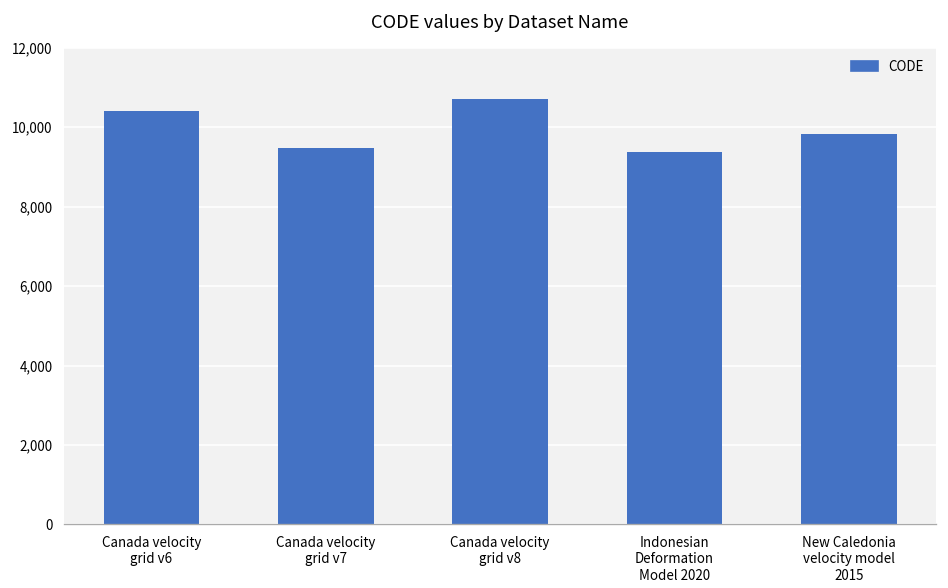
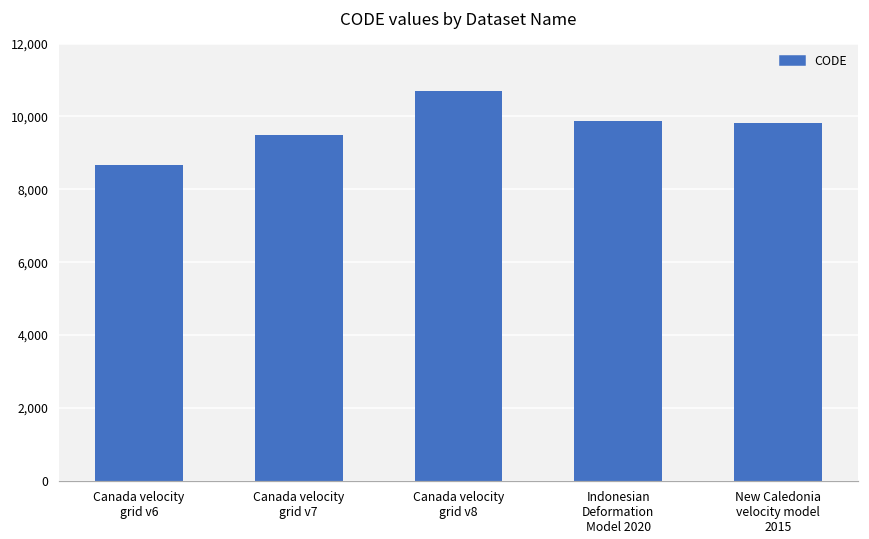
  {
-   "Canada velocity grid v6": "10,400",
+   "Canada velocity grid v6": "8,700",
    "Canada velocity grid v7": "9,500",
    "Canada velocity grid v8": "10,700",
-   "Indonesian Deformation Model 2020": "9,400",
+   "Indonesian Deformation Model 2020": "9,900",
    "New Caledonia velocity model 2015": "9,800"
  }
